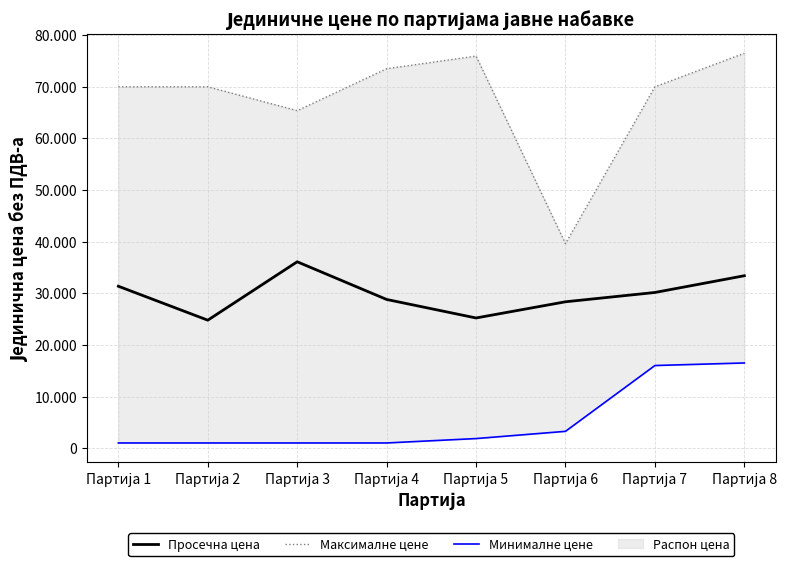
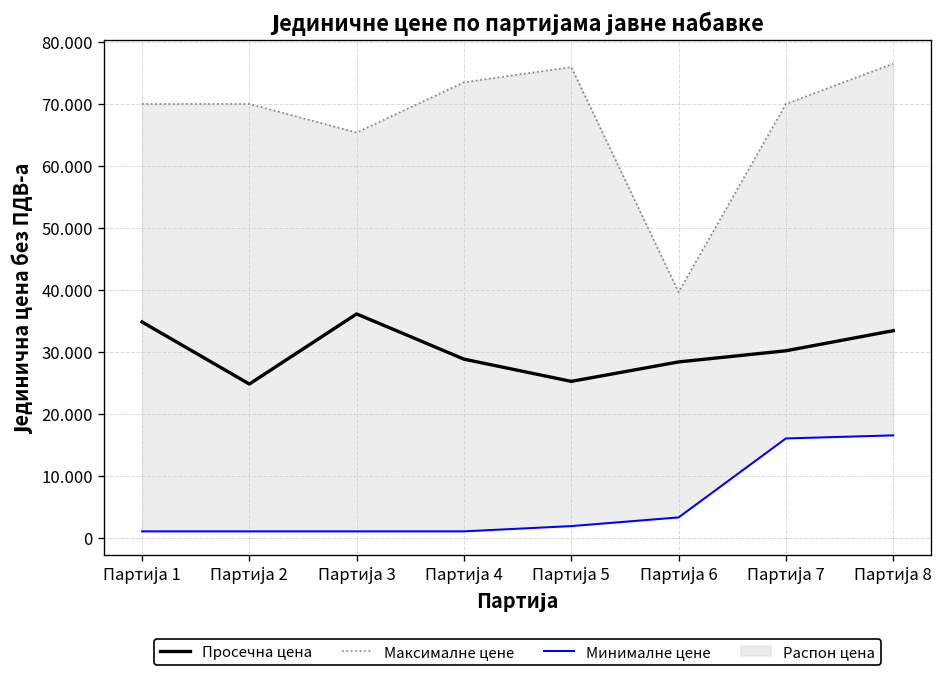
  {
    "Просечна цена": {
-     "Партија 1": 31,
+     "Партија 1": 35,
      "Партија 2": 25,
      "Партија 3": 36,
      "Партија 4": 29,
      "Партија 5": 25,
      "Партија 6": 28,
      "Партија 7": 30,
      "Партија 8": 33
    },
    "Распон цена": {
      "Партија 1": 70,
      "Партија 2": 70,
      "Партија 3": 65,
      "Партија 4": 74,
      "Партија 5": 76,
      "Партија 6": 40,
      "Партија 7": 70,
      "Партија 8": 77
    },
    "Минималне цене": {
      "Партија 1": 1,
      "Партија 2": 1,
      "Партија 3": 1,
      "Партија 4": 1,
      "Партија 5": 2,
      "Партија 6": 3,
      "Партија 7": 16,
      "Партија 8": 16
    }
  }
